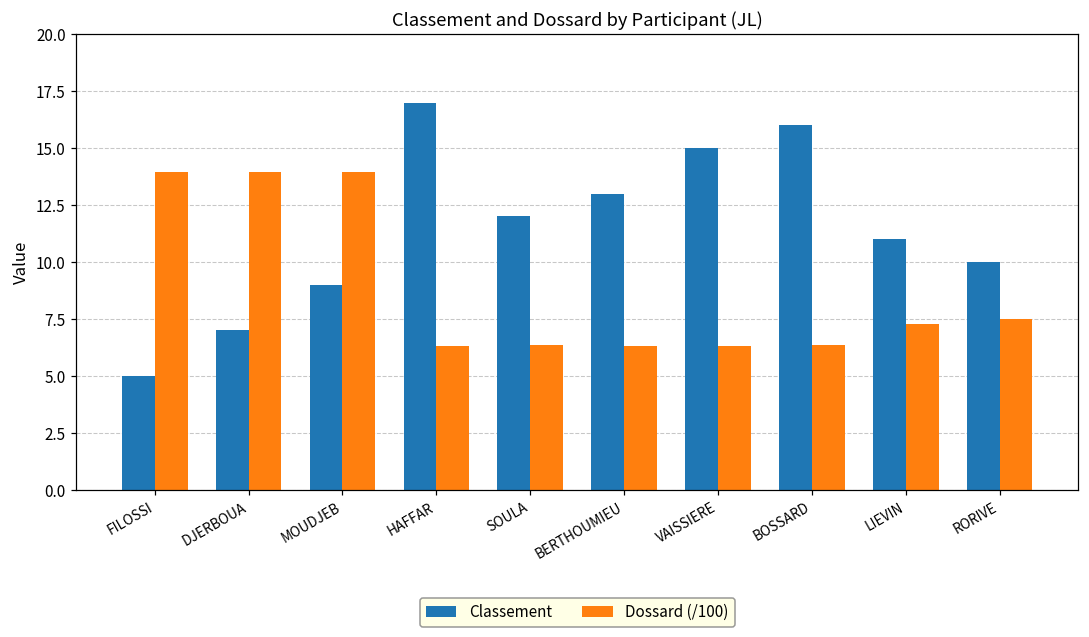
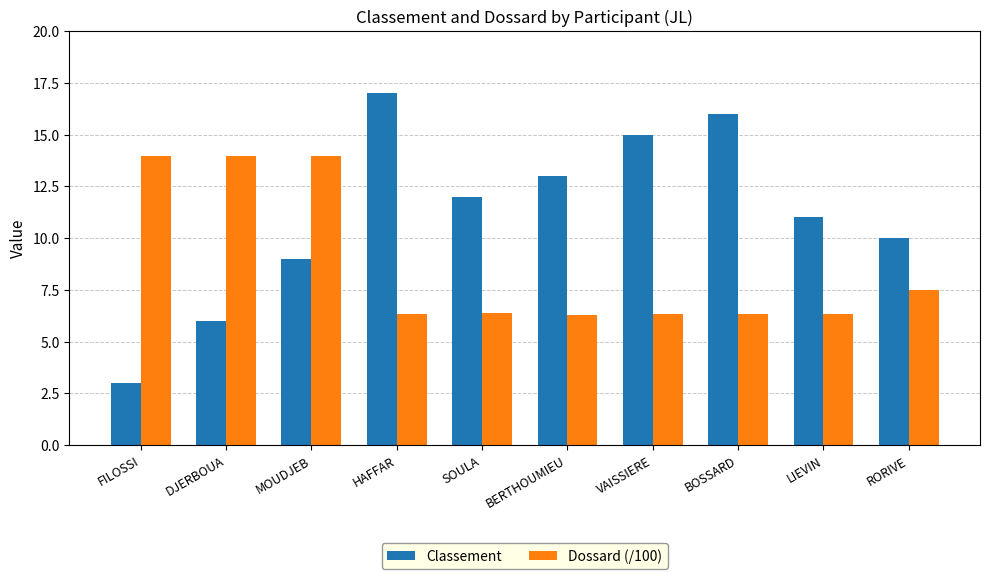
  {
    "Classement": {
-     "FILOSSI": 5,
-     "DJERBOUA": 7,
+     "FILOSSI": 3,
+     "DJERBOUA": 6,
      "MOUDJEB": 9,
      "HAFFAR": 17,
      "SOULA": 12,
      "BERTHOUMIEU": 13,
      "VAISSIERE": 15,
      "BOSSARD": 16,
      "LIEVIN": 11,
      "RORIVE": 10
    },
    "Dossard (/100)": {
      "FILOSSI": 14.0,
      "DJERBOUA": 14.0,
      "MOUDJEB": 14.0,
      "HAFFAR": 6.3,
      "SOULA": 6.4,
      "BERTHOUMIEU": 6.3,
      "VAISSIERE": 6.3,
      "BOSSARD": 6.4,
-     "LIEVIN": 7.3,
+     "LIEVIN": 6.3,
      "RORIVE": 7.5
    }
  }
